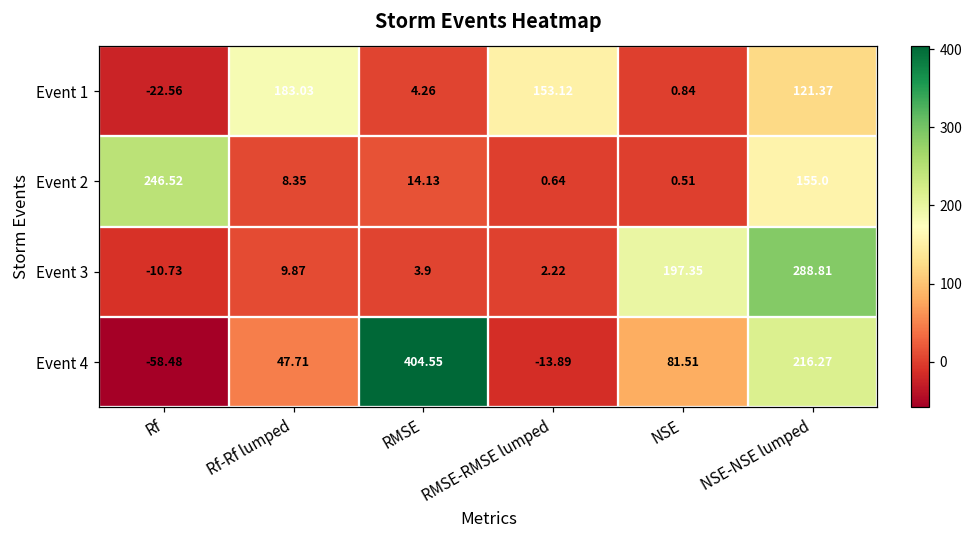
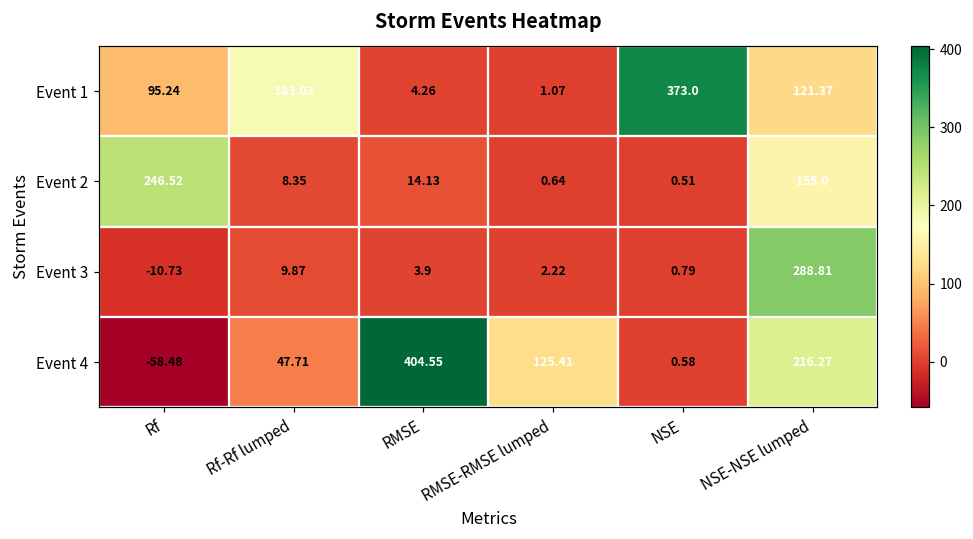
  {
    "Event 1": {
-     "Rf": -22.56,
+     "Rf": 95.24,
      "Rf-Rf lumped": 183.03,
      "RMSE": 4.26,
-     "RMSE-RMSE lumped": 153.12,
-     "NSE": 0.84,
+     "RMSE-RMSE lumped": 1.07,
+     "NSE": 373.0,
      "NSE-NSE lumped": 121.37
    },
    "Event 2": {
      "Rf": 246.52,
      "Rf-Rf lumped": 8.35,
      "RMSE": 14.13,
      "RMSE-RMSE lumped": 0.64,
      "NSE": 0.51,
      "NSE-NSE lumped": 155.0
    },
    "Event 3": {
      "Rf": -10.73,
      "Rf-Rf lumped": 9.87,
      "RMSE": 3.9,
      "RMSE-RMSE lumped": 2.22,
-     "NSE": 197.35,
+     "NSE": 0.79,
      "NSE-NSE lumped": 288.81
    },
    "Event 4": {
      "Rf": -58.48,
      "Rf-Rf lumped": 47.71,
      "RMSE": 404.55,
-     "RMSE-RMSE lumped": -13.89,
-     "NSE": 81.51,
+     "RMSE-RMSE lumped": 125.41,
+     "NSE": 0.58,
      "NSE-NSE lumped": 216.27
    }
  }
